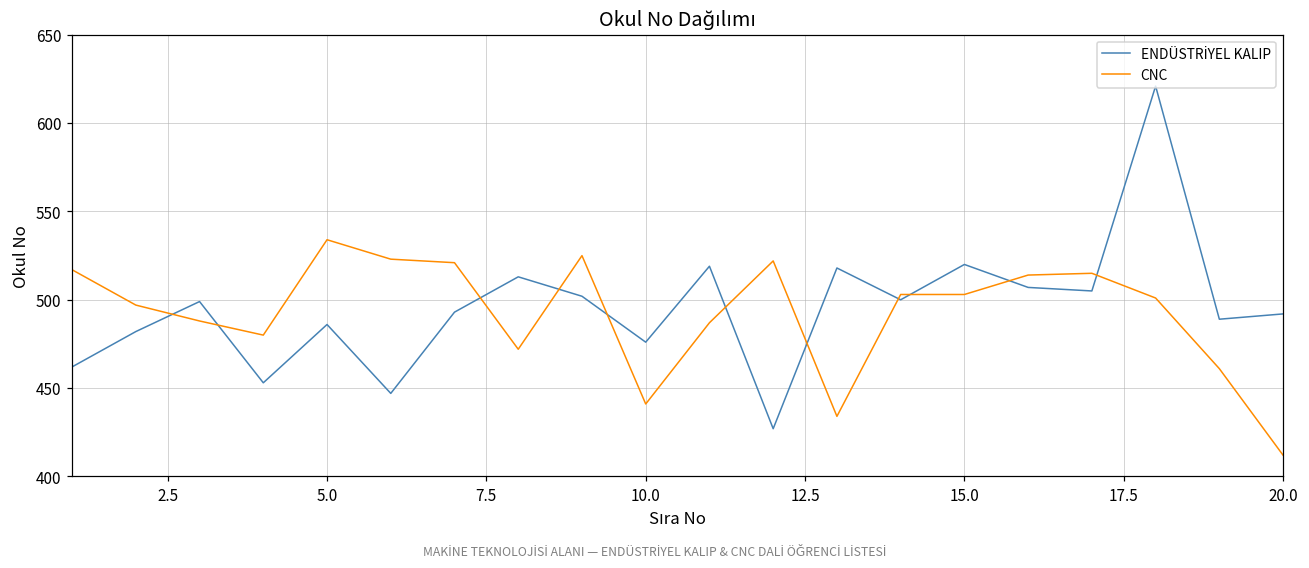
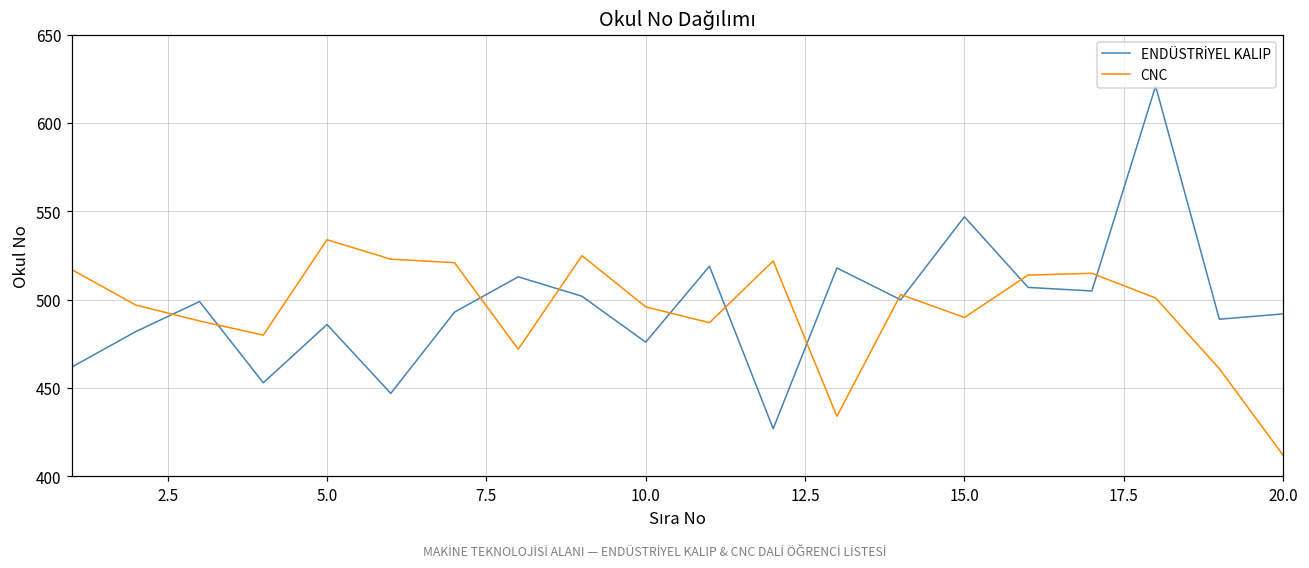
  {
    "ENDÜSTRİYEL KALIP": {
      "5.0": 486,
      "10.0": 476,
-     "15.0": 520,
+     "15.0": 547,
      "20.0": 492
    },
    "CNC": {
      "5.0": 534,
-     "10.0": 441,
-     "15.0": 503,
+     "10.0": 496,
+     "15.0": 490,
      "20.0": 412
    }
  }
